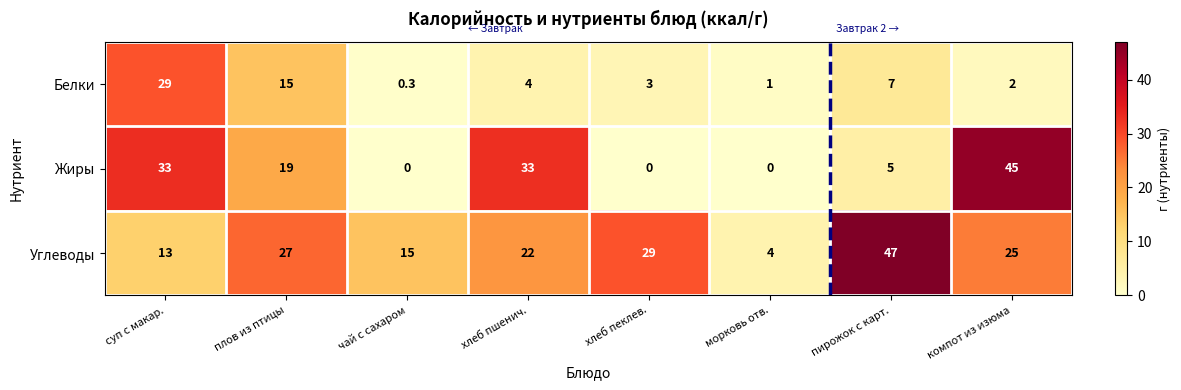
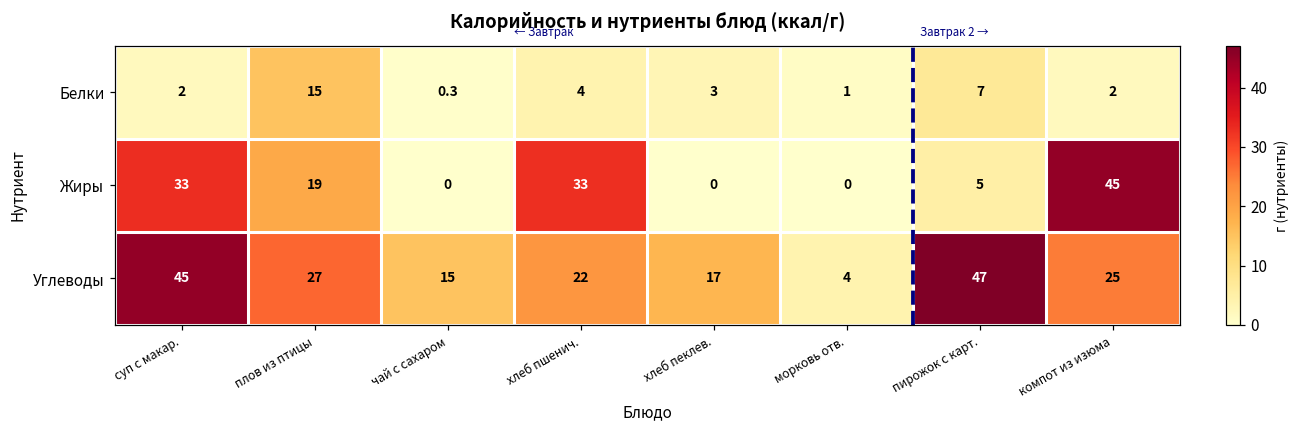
  {
    "Белки": {
-     "суп с макар.": 29,
+     "суп с макар.": 2,
      "плов из птицы": 15,
      "чай с сахаром": 0.3,
      "хлеб пшенич.": 4,
      "хлеб пеклев.": 3,
      "морковь отв.": 1,
      "пирожок с карт.": 7,
      "компот из изюма": 2
    },
    "Жиры": {
      "суп с макар.": 33,
      "плов из птицы": 19,
      "чай с сахаром": 0,
      "хлеб пшенич.": 33,
      "хлеб пеклев.": 0,
      "морковь отв.": 0,
      "пирожок с карт.": 5,
      "компот из изюма": 45
    },
    "Углеводы": {
-     "суп с макар.": 13,
+     "суп с макар.": 45,
      "плов из птицы": 27,
      "чай с сахаром": 15,
      "хлеб пшенич.": 22,
-     "хлеб пеклев.": 29,
+     "хлеб пеклев.": 17,
      "морковь отв.": 4,
      "пирожок с карт.": 47,
      "компот из изюма": 25
    }
  }
